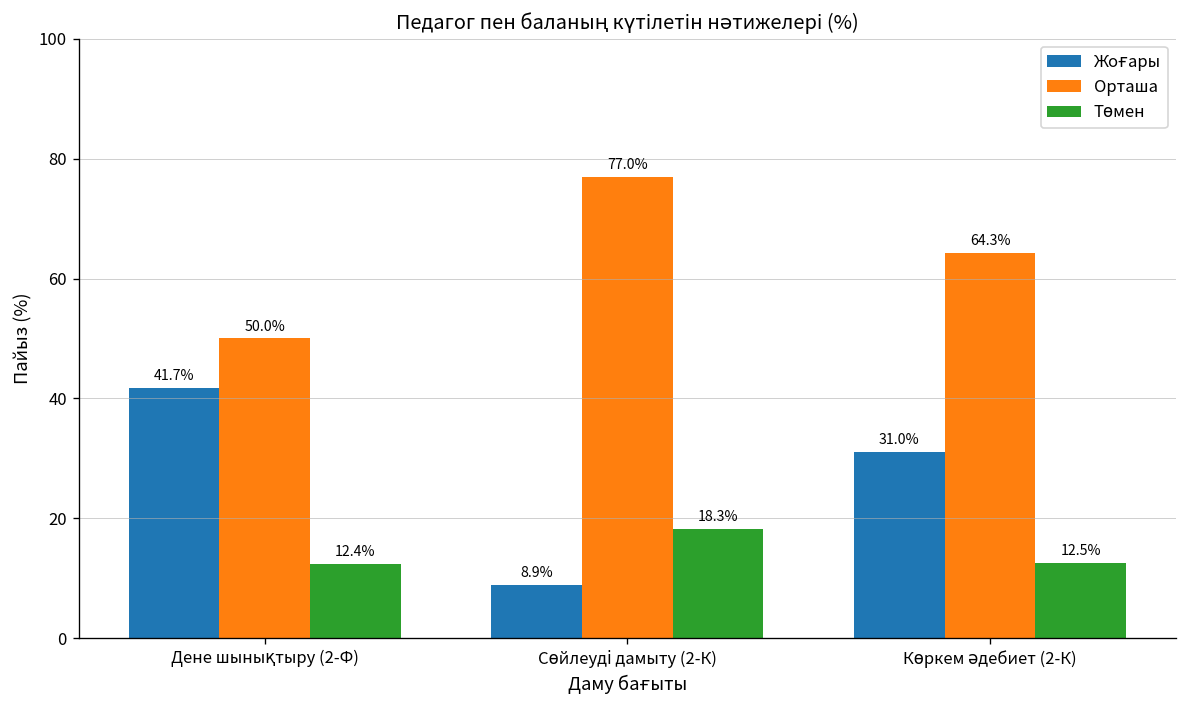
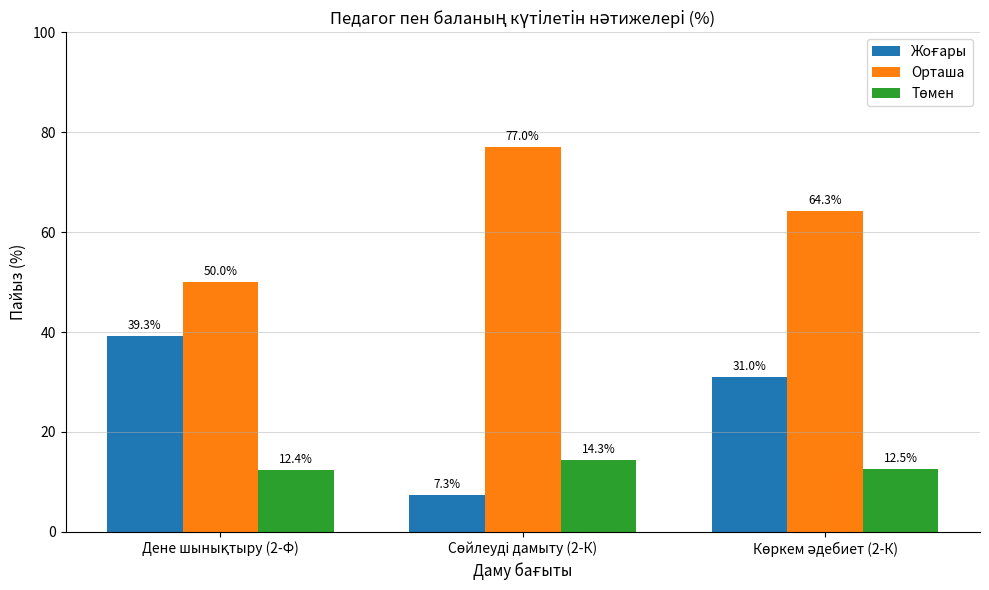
  {
    "Жоғары": {
-     "Дене шынықтыру (2-Ф)": "41.7%",
-     "Сөйлеуді дамыту (2-К)": "8.9%",
+     "Дене шынықтыру (2-Ф)": "39.3%",
+     "Сөйлеуді дамыту (2-К)": "7.3%",
      "Көркем әдебиет (2-К)": "31.0%"
    },
    "Орташа": {
      "Дене шынықтыру (2-Ф)": "50.0%",
      "Сөйлеуді дамыту (2-К)": "77.0%",
      "Көркем әдебиет (2-К)": "64.3%"
    },
    "Төмен": {
      "Дене шынықтыру (2-Ф)": "12.4%",
-     "Сөйлеуді дамыту (2-К)": "18.3%",
+     "Сөйлеуді дамыту (2-К)": "14.3%",
      "Көркем әдебиет (2-К)": "12.5%"
    }
  }
